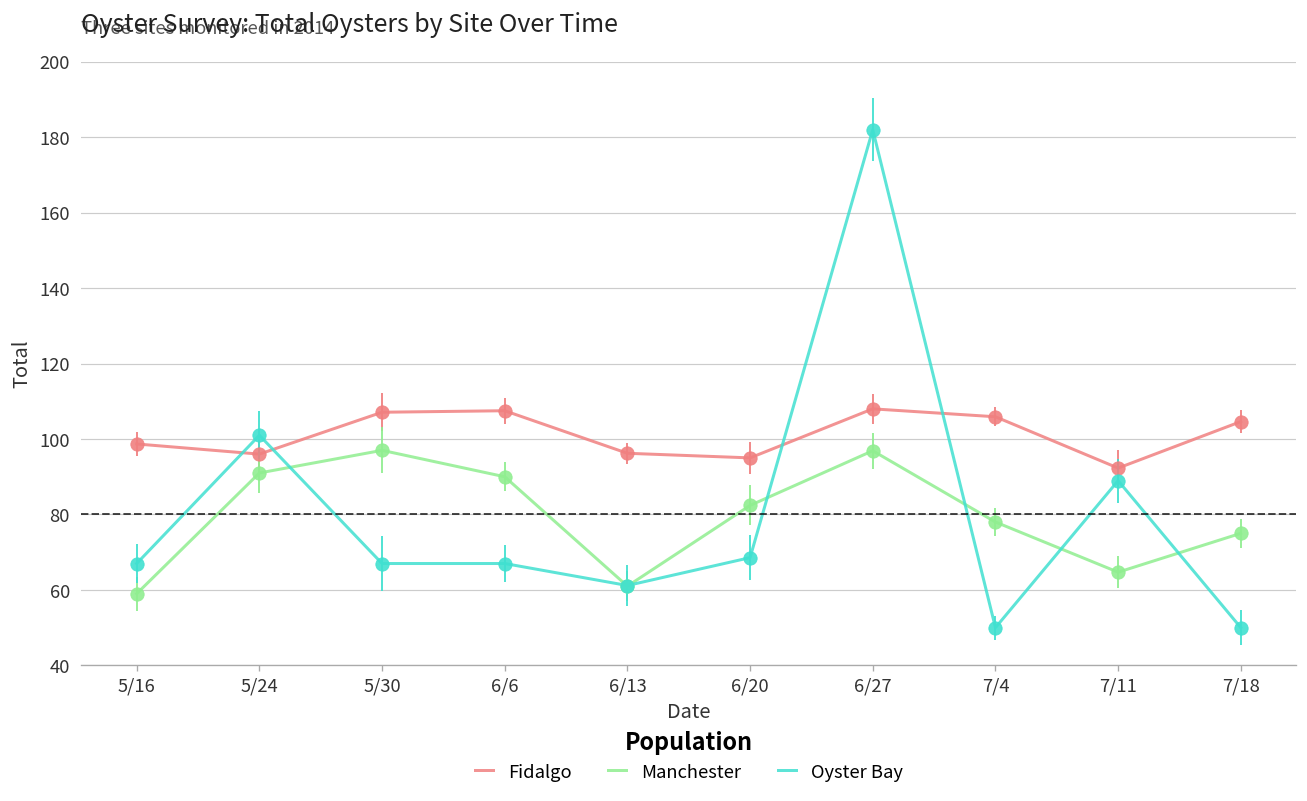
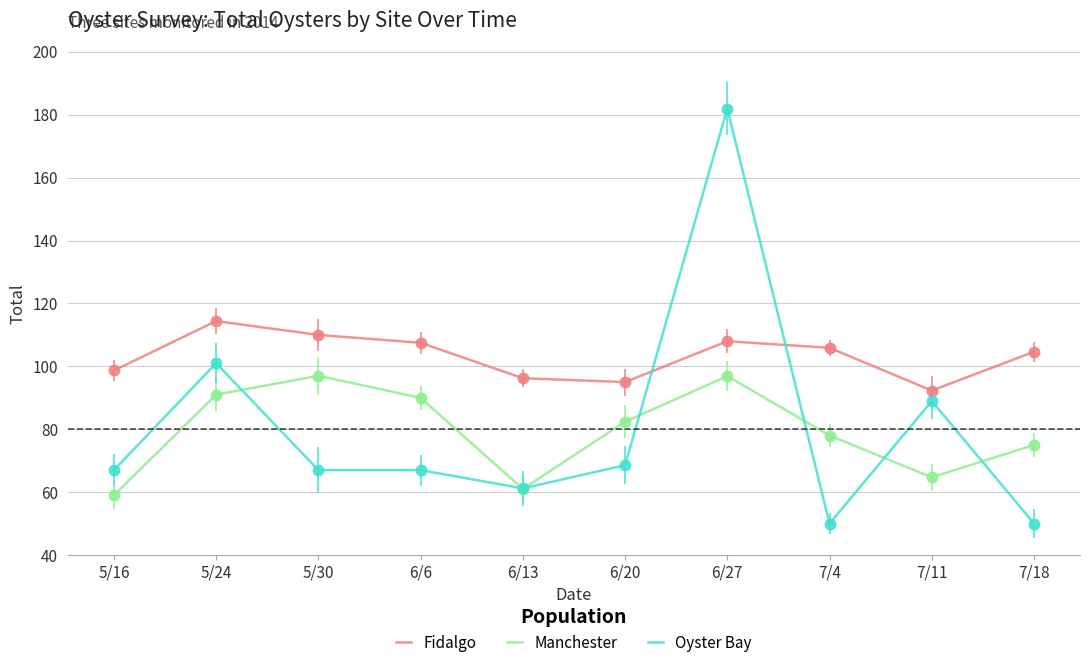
  {
    "Fidalgo": {
      "5/16": 99,
-     "5/24": 96,
-     "5/30": 107,
+     "5/24": 114,
+     "5/30": 110,
      "6/6": 108,
      "6/13": 96,
      "6/20": 95,
      "6/27": 108,
      "7/4": 106,
      "7/11": 92,
      "7/18": 105
    },
    "Manchester": {
      "5/16": 59,
      "5/24": 91,
      "5/30": 97,
      "6/6": 90,
      "6/20": 82,
      "6/27": 97,
      "7/4": 78,
      "7/11": 65,
      "7/18": 75
    },
    "Oyster Bay": {
      "5/16": 67,
      "5/24": 101,
      "5/30": 67,
      "6/6": 67,
      "6/20": 69,
      "6/27": 182,
      "7/4": 50,
      "7/11": 89,
      "7/18": 50
    }
  }
